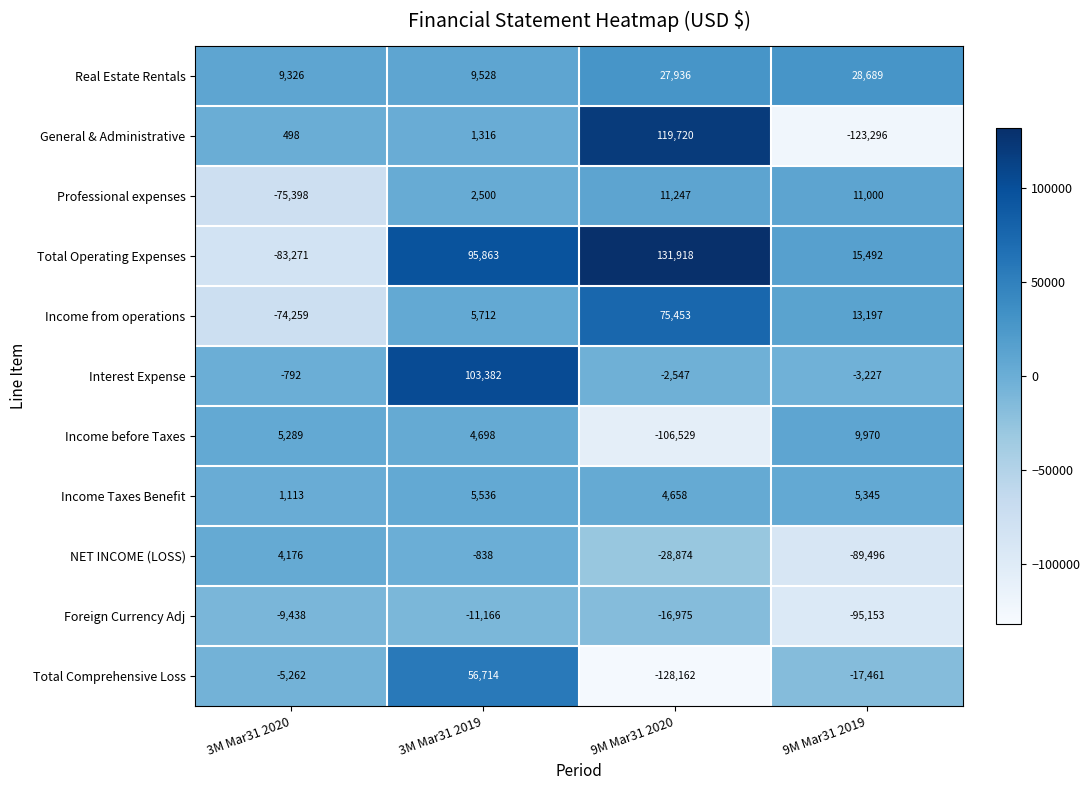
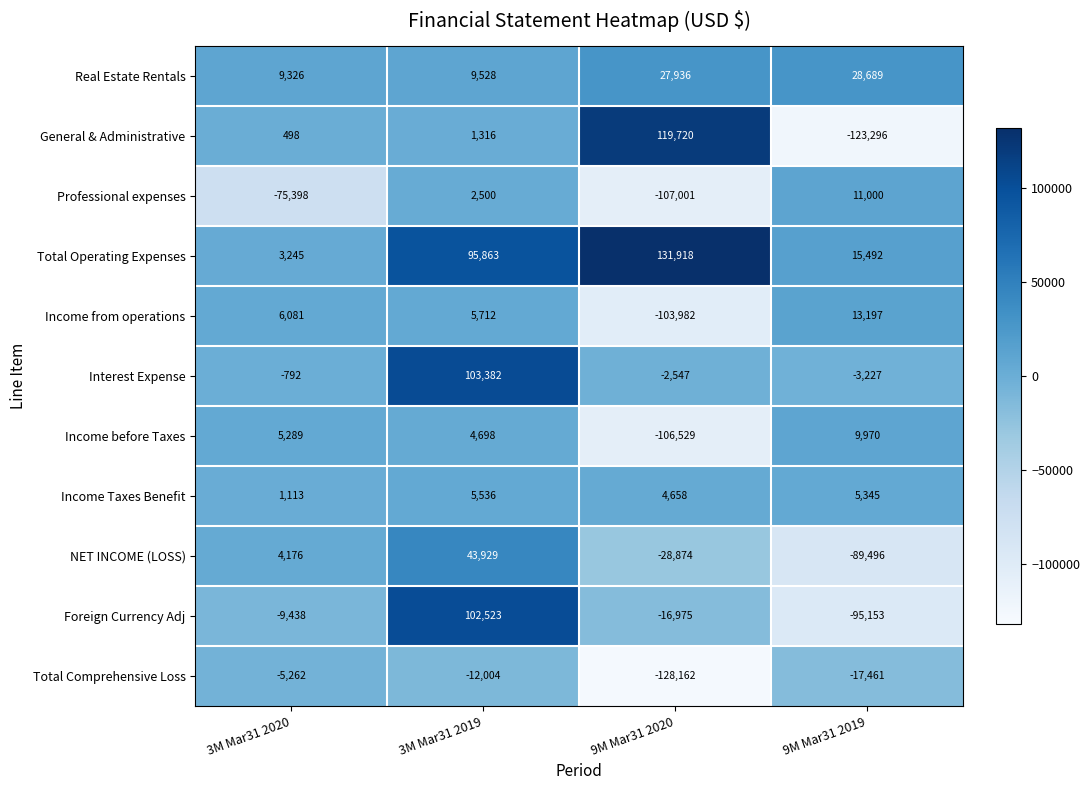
  {
    "Real Estate Rentals": {
      "3M Mar31 2020": "9,326",
      "3M Mar31 2019": "9,528",
      "9M Mar31 2020": "27,936",
      "9M Mar31 2019": "28,689"
    },
    "General & Administrative": {
      "3M Mar31 2020": "498",
      "3M Mar31 2019": "1,316",
      "9M Mar31 2020": "119,720",
      "9M Mar31 2019": "-123,296"
    },
    "Professional expenses": {
      "3M Mar31 2020": "-75,398",
      "3M Mar31 2019": "2,500",
-     "9M Mar31 2020": "11,247",
+     "9M Mar31 2020": "-107,001",
      "9M Mar31 2019": "11,000"
    },
    "Total Operating Expenses": {
-     "3M Mar31 2020": "-83,271",
+     "3M Mar31 2020": "3,245",
      "3M Mar31 2019": "95,863",
      "9M Mar31 2020": "131,918",
      "9M Mar31 2019": "15,492"
    },
    "Income from operations": {
-     "3M Mar31 2020": "-74,259",
+     "3M Mar31 2020": "6,081",
      "3M Mar31 2019": "5,712",
-     "9M Mar31 2020": "75,453",
+     "9M Mar31 2020": "-103,982",
      "9M Mar31 2019": "13,197"
    },
    "Interest Expense": {
      "3M Mar31 2020": "-792",
      "3M Mar31 2019": "103,382",
      "9M Mar31 2020": "-2,547",
      "9M Mar31 2019": "-3,227"
    },
    "Income before Taxes": {
      "3M Mar31 2020": "5,289",
      "3M Mar31 2019": "4,698",
      "9M Mar31 2020": "-106,529",
      "9M Mar31 2019": "9,970"
    },
    "Income Taxes Benefit": {
      "3M Mar31 2020": "1,113",
      "3M Mar31 2019": "5,536",
      "9M Mar31 2020": "4,658",
      "9M Mar31 2019": "5,345"
    },
    "NET INCOME (LOSS)": {
      "3M Mar31 2020": "4,176",
-     "3M Mar31 2019": "-838",
+     "3M Mar31 2019": "43,929",
      "9M Mar31 2020": "-28,874",
      "9M Mar31 2019": "-89,496"
    },
    "Foreign Currency Adj": {
      "3M Mar31 2020": "-9,438",
-     "3M Mar31 2019": "-11,166",
+     "3M Mar31 2019": "102,523",
      "9M Mar31 2020": "-16,975",
      "9M Mar31 2019": "-95,153"
    },
    "Total Comprehensive Loss": {
      "3M Mar31 2020": "-5,262",
-     "3M Mar31 2019": "56,714",
+     "3M Mar31 2019": "-12,004",
      "9M Mar31 2020": "-128,162",
      "9M Mar31 2019": "-17,461"
    }
  }
